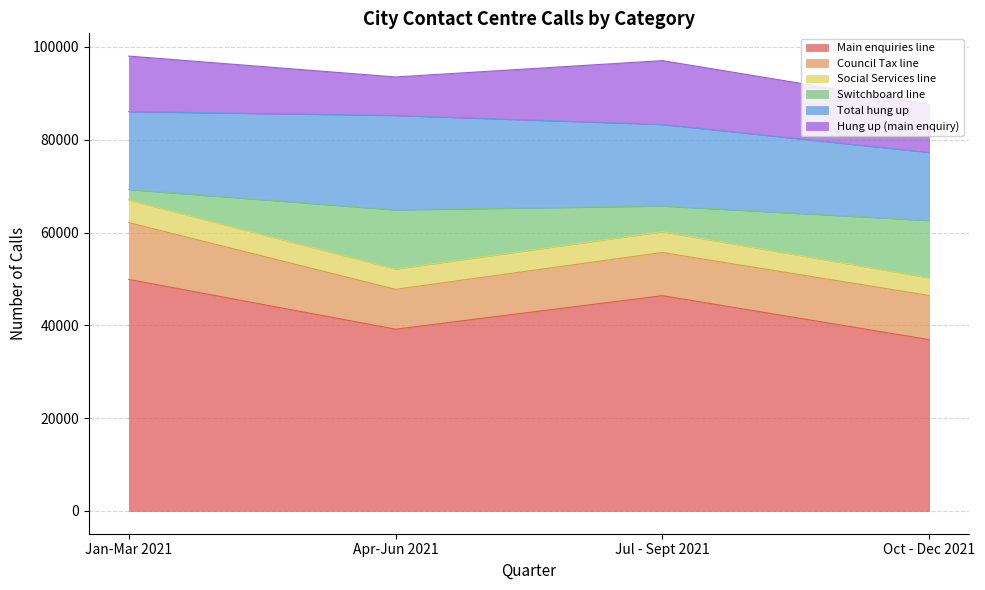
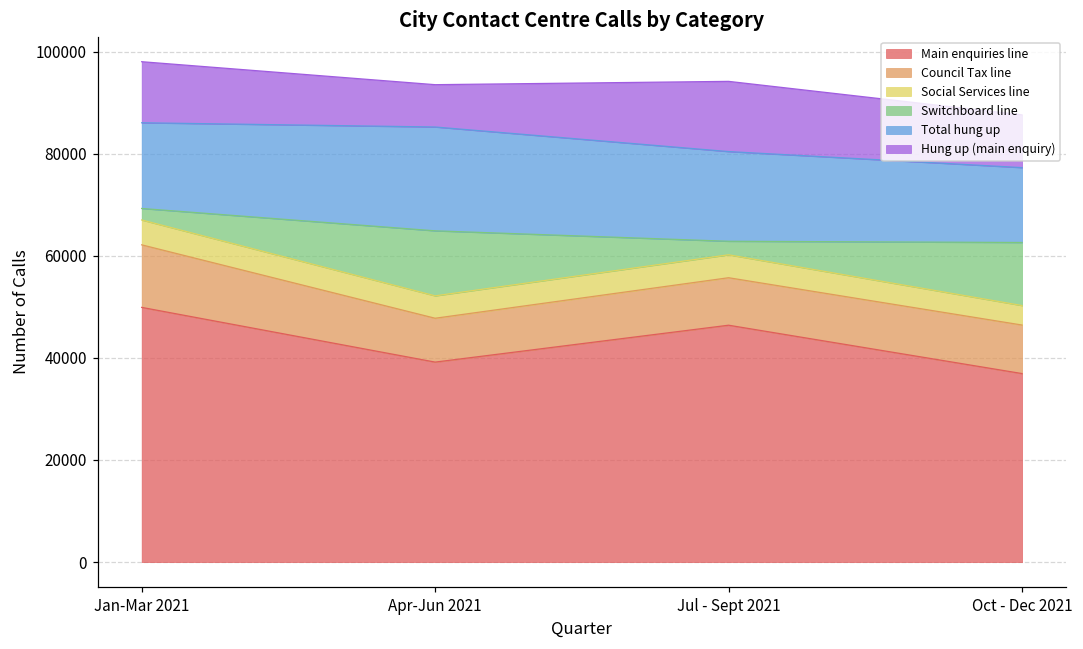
  {
    "Main enquiries line": {
      "Jan-Mar 2021": 50000,
      "Apr-Jun 2021": 39000,
      "Jul - Sept 2021": 46000,
      "Oct - Dec 2021": 37000
    },
    "Switchboard line": {
      "Jan-Mar 2021": 2000,
      "Apr-Jun 2021": 13000,
-     "Jul - Sept 2021": 6000,
+     "Jul - Sept 2021": 3000,
      "Oct - Dec 2021": 12000
    },
    "Total hung up": {
      "Jan-Mar 2021": 17000,
      "Apr-Jun 2021": 20000,
      "Jul - Sept 2021": 18000,
      "Oct - Dec 2021": 15000
    },
    "Hung up (main enquiry)": {
      "Jan-Mar 2021": 12000,
      "Apr-Jun 2021": 8000,
      "Jul - Sept 2021": 14000
    }
  }
